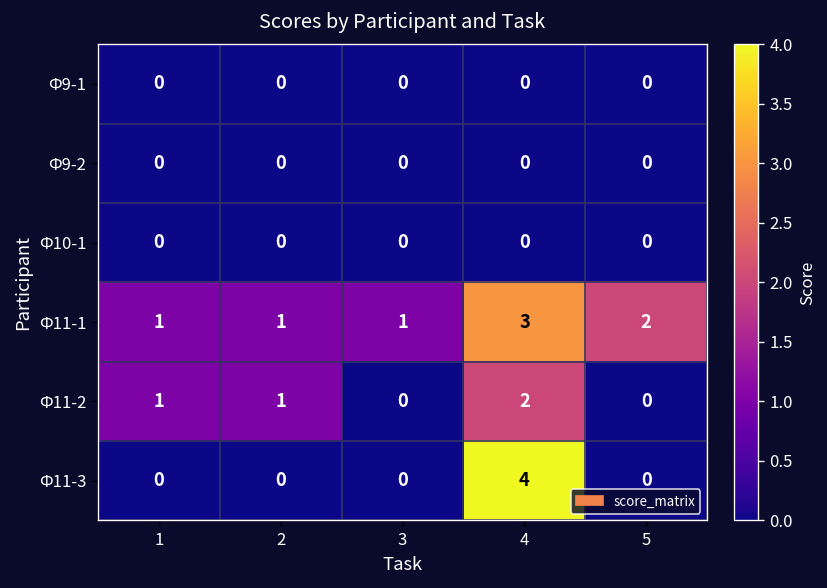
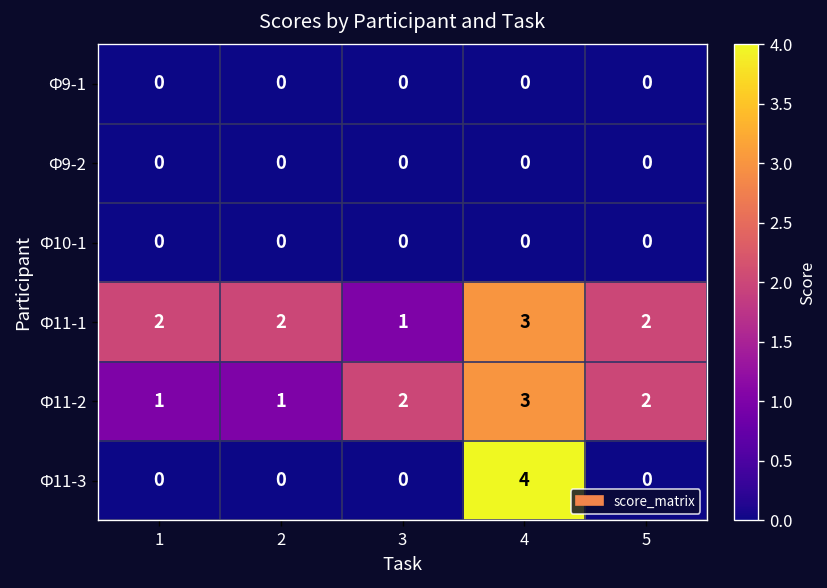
  {
    "Ф9-1": {
      "1": 0,
      "2": 0,
      "3": 0,
      "4": 0,
      "5": 0
    },
    "Ф9-2": {
      "1": 0,
      "2": 0,
      "3": 0,
      "4": 0,
      "5": 0
    },
    "Ф10-1": {
      "1": 0,
      "2": 0,
      "3": 0,
      "4": 0,
      "5": 0
    },
    "Ф11-1": {
-     "1": 1,
-     "2": 1,
+     "1": 2,
+     "2": 2,
      "3": 1,
      "4": 3,
      "5": 2
    },
    "Ф11-2": {
      "1": 1,
      "2": 1,
-     "3": 0,
-     "4": 2,
-     "5": 0
+     "3": 2,
+     "4": 3,
+     "5": 2
    },
    "Ф11-3": {
      "1": 0,
      "2": 0,
      "3": 0,
      "4": 4,
      "5": 0
    }
  }
